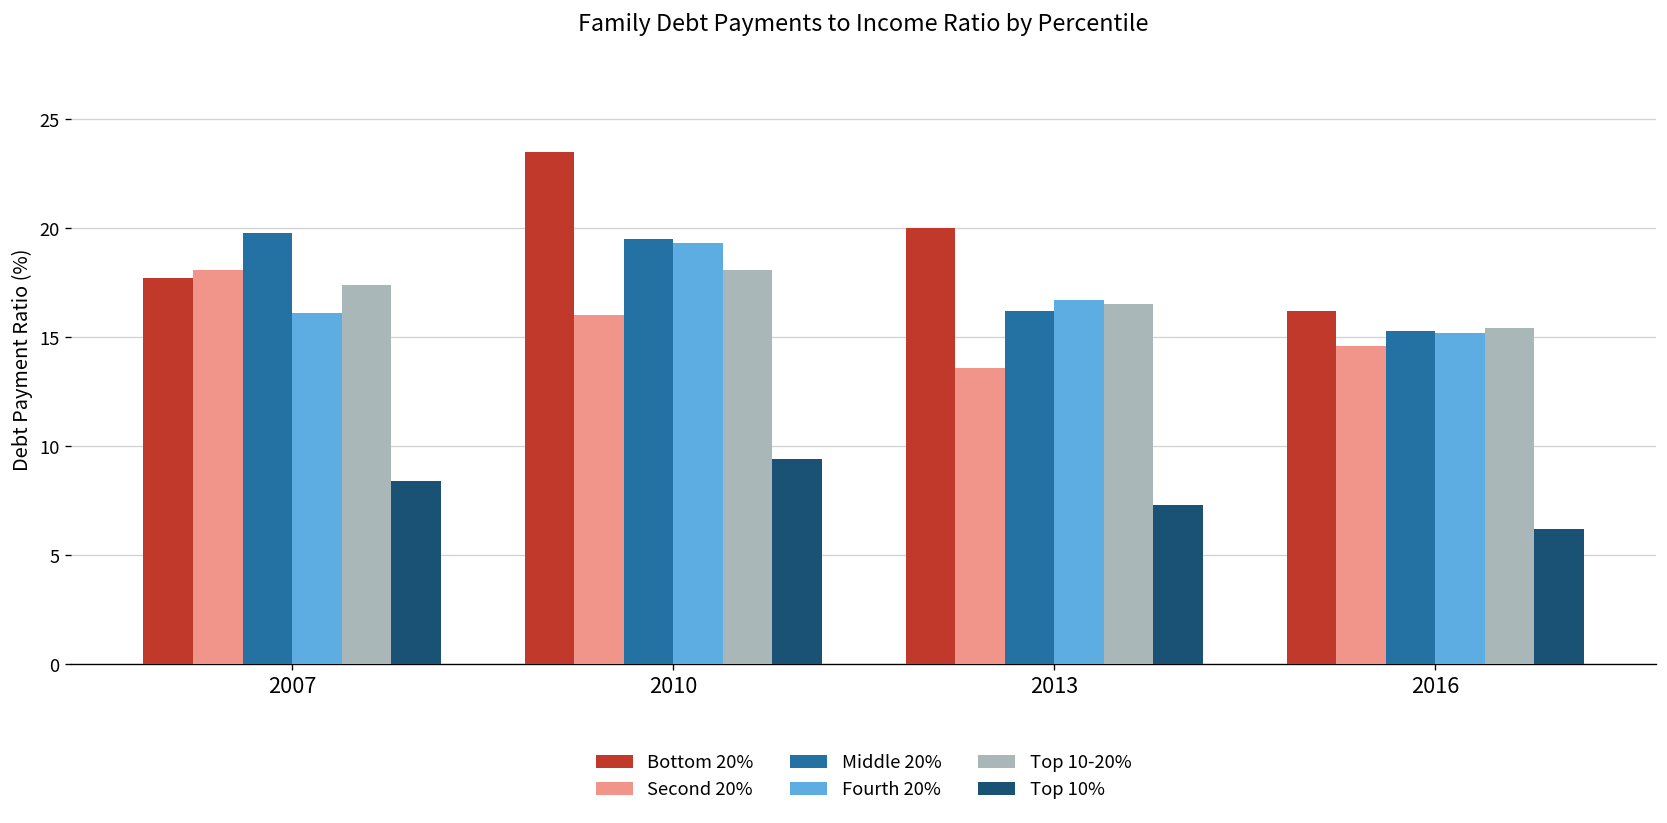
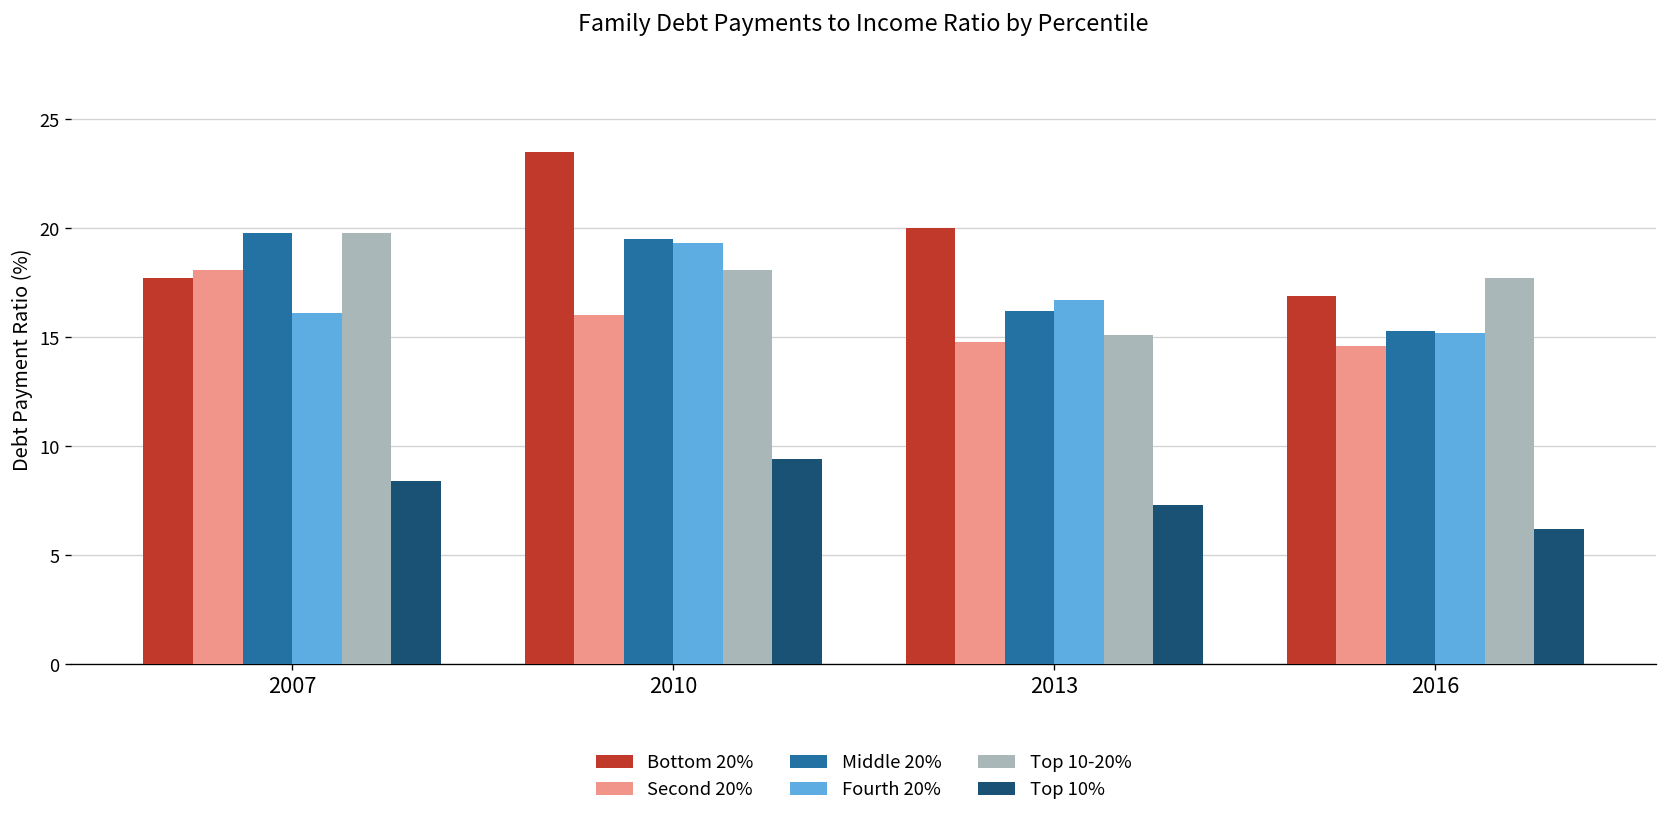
  {
    "Bottom 20%": {
      "2007": 17.7,
      "2010": 23.5,
      "2013": 20.0,
-     "2016": 16.2
+     "2016": 16.9
    },
    "Second 20%": {
      "2007": 18.1,
      "2010": 16.0,
-     "2013": 13.6,
+     "2013": 14.8,
      "2016": 14.6
    },
    "Fourth 20%": {
      "2007": 16.1,
      "2010": 19.3,
      "2013": 16.7,
      "2016": 15.2
    },
    "Top 10-20%": {
-     "2007": 17.4,
+     "2007": 19.8,
      "2010": 18.1,
-     "2013": 16.5,
-     "2016": 15.4
+     "2013": 15.1,
+     "2016": 17.7
    }
  }
